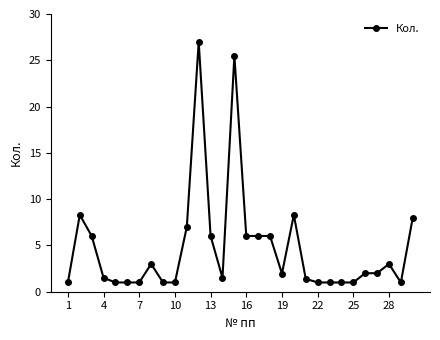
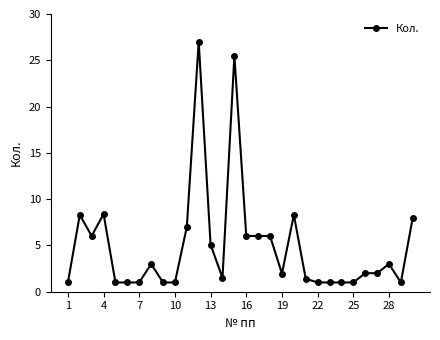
  {
    "1": 1,
-   "4": 2,
+   "4": 8,
    "7": 1,
    "10": 1,
-   "13": 6,
+   "13": 5,
    "16": 6,
    "19": 2,
    "22": 1,
    "25": 1,
    "28": 3
  }
